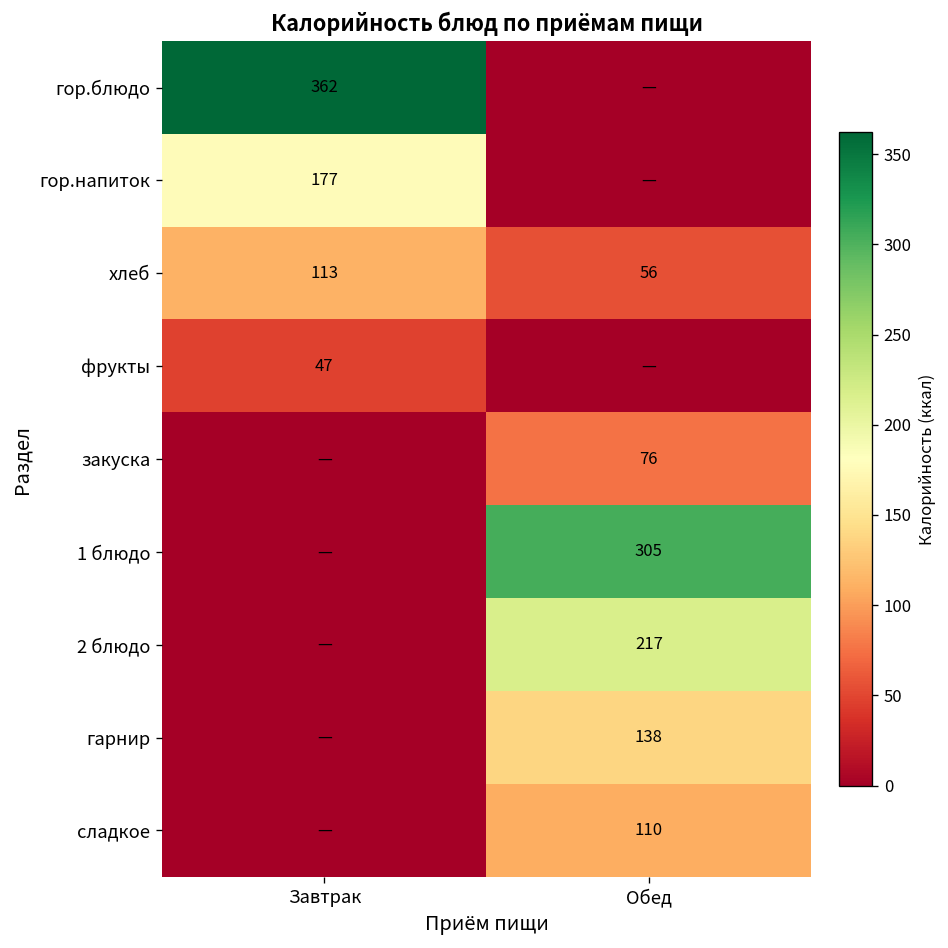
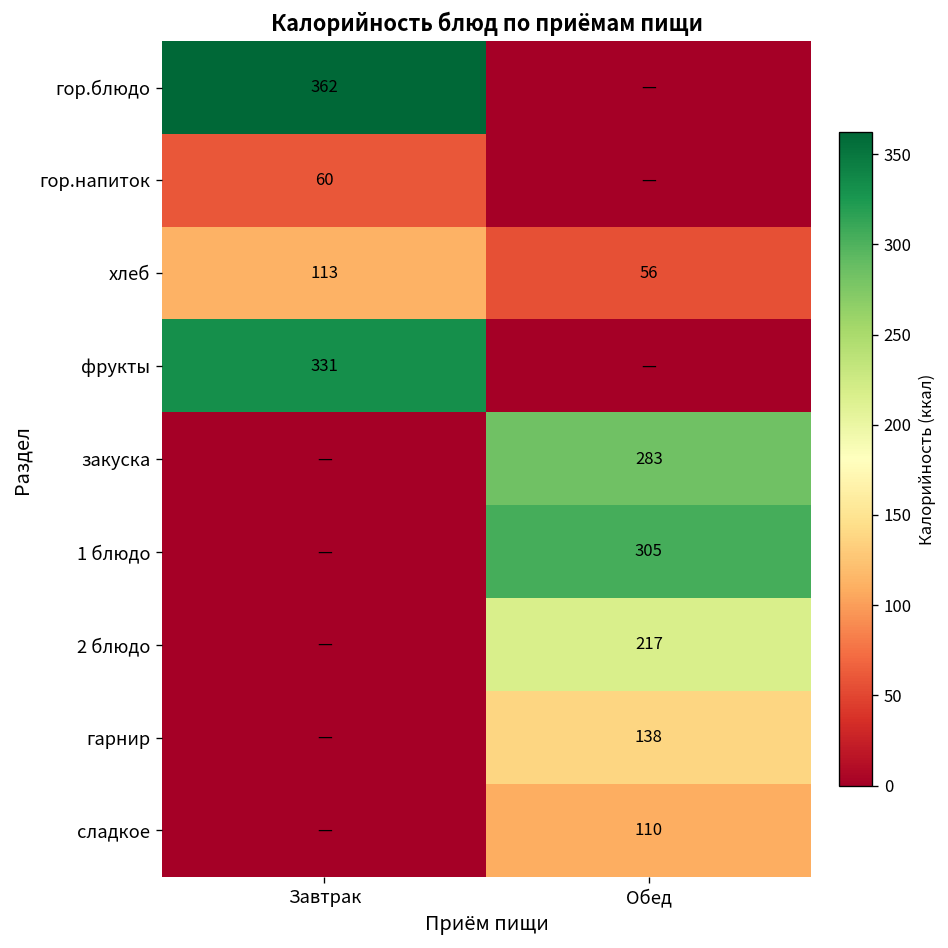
  {
    "гор.блюдо": {
      "Завтрак": 362
    },
    "гор.напиток": {
-     "Завтрак": 177
+     "Завтрак": 60
    },
    "хлеб": {
      "Завтрак": 113,
      "Обед": 56
    },
    "фрукты": {
-     "Завтрак": 47
+     "Завтрак": 331
    },
    "закуска": {
-     "Обед": 76
+     "Обед": 283
    },
    "1 блюдо": {
      "Обед": 305
    },
    "2 блюдо": {
      "Обед": 217
    },
    "гарнир": {
      "Обед": 138
    },
    "сладкое": {
      "Обед": 110
    }
  }
